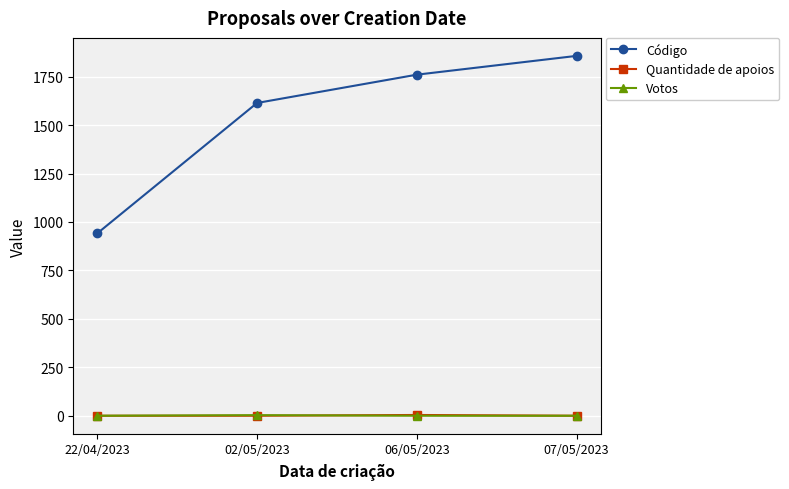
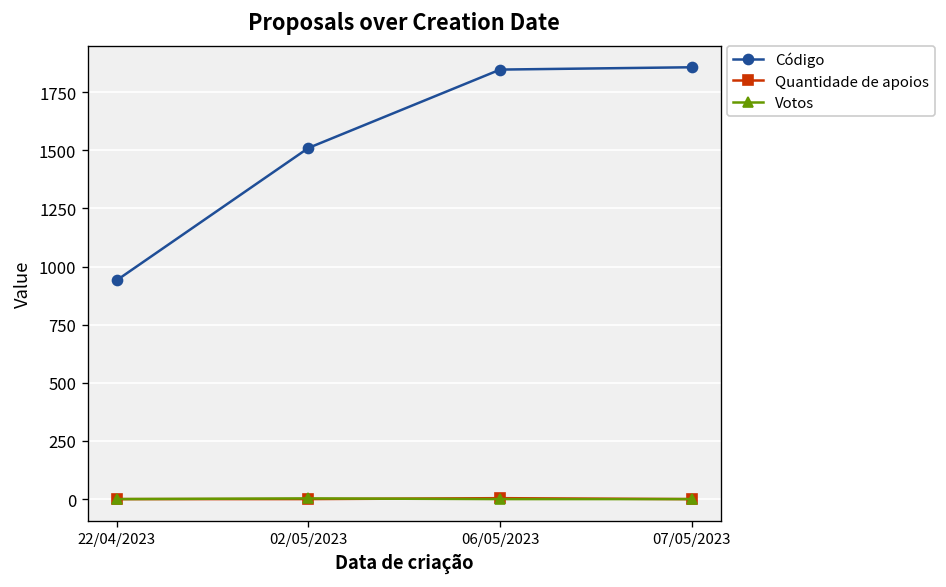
  {
    "Código": {
      "22/04/2023": 940,
-     "02/05/2023": 1610,
-     "06/05/2023": 1760,
+     "02/05/2023": 1510,
+     "06/05/2023": 1850,
      "07/05/2023": 1860
    }
  }
